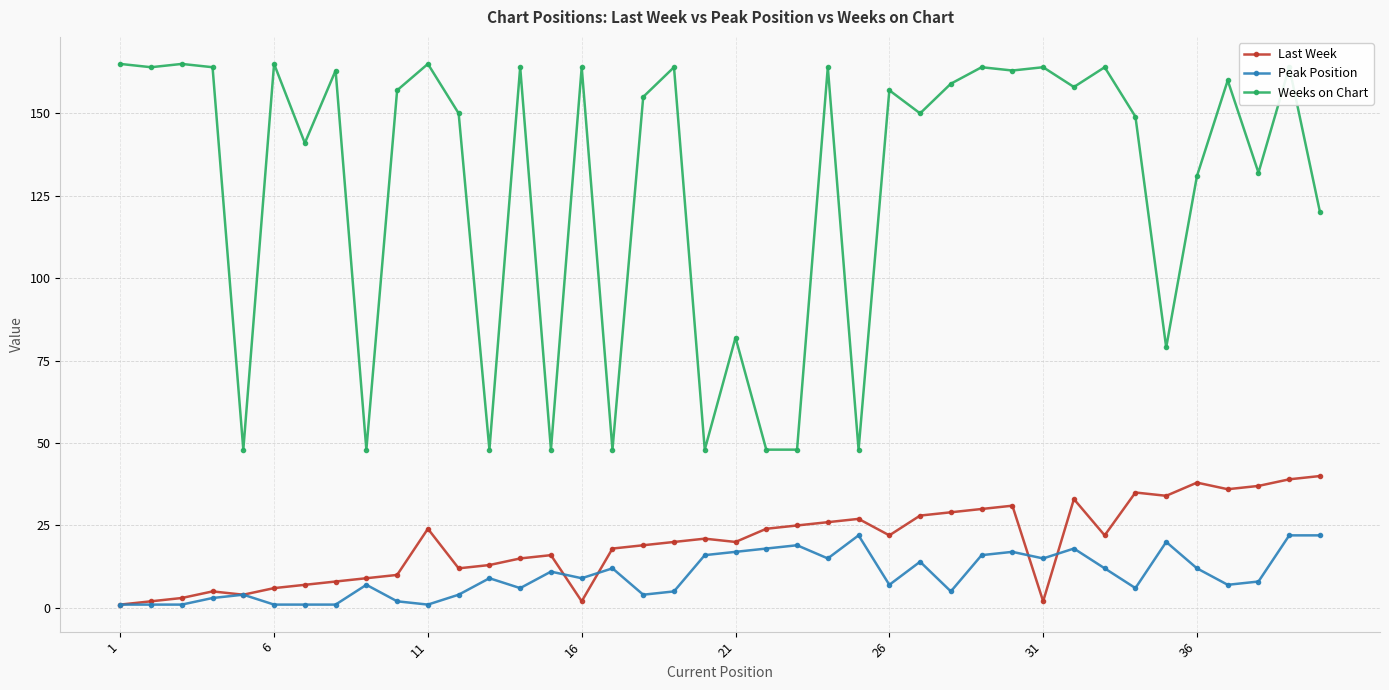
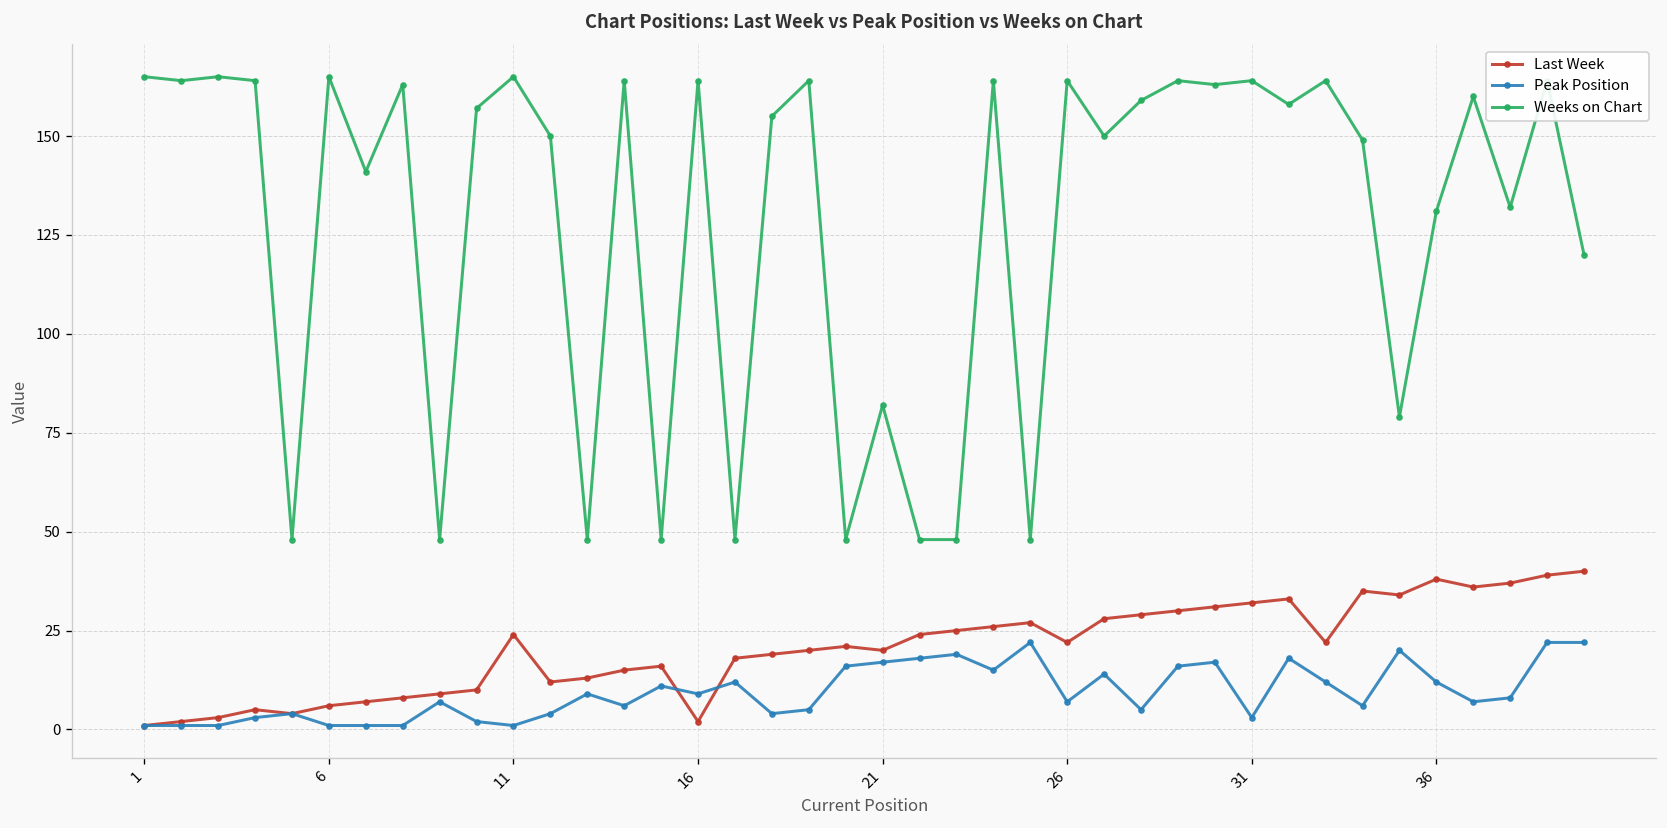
  {
    "Last Week": {
      "6": 6,
      "11": 24,
      "16": 2,
      "21": 20,
      "26": 22,
-     "31": 2,
+     "31": 32,
      "36": 38
    },
    "Peak Position": {
      "6": 1,
      "11": 1,
      "16": 9,
      "21": 17,
      "26": 7,
-     "31": 15,
+     "31": 3,
      "36": 12
    },
    "Weeks on Chart": {
      "1": 165,
      "6": 165,
      "11": 165,
      "16": 164,
      "21": 82,
-     "26": 157,
+     "26": 164,
      "31": 164,
      "36": 131
    }
  }
